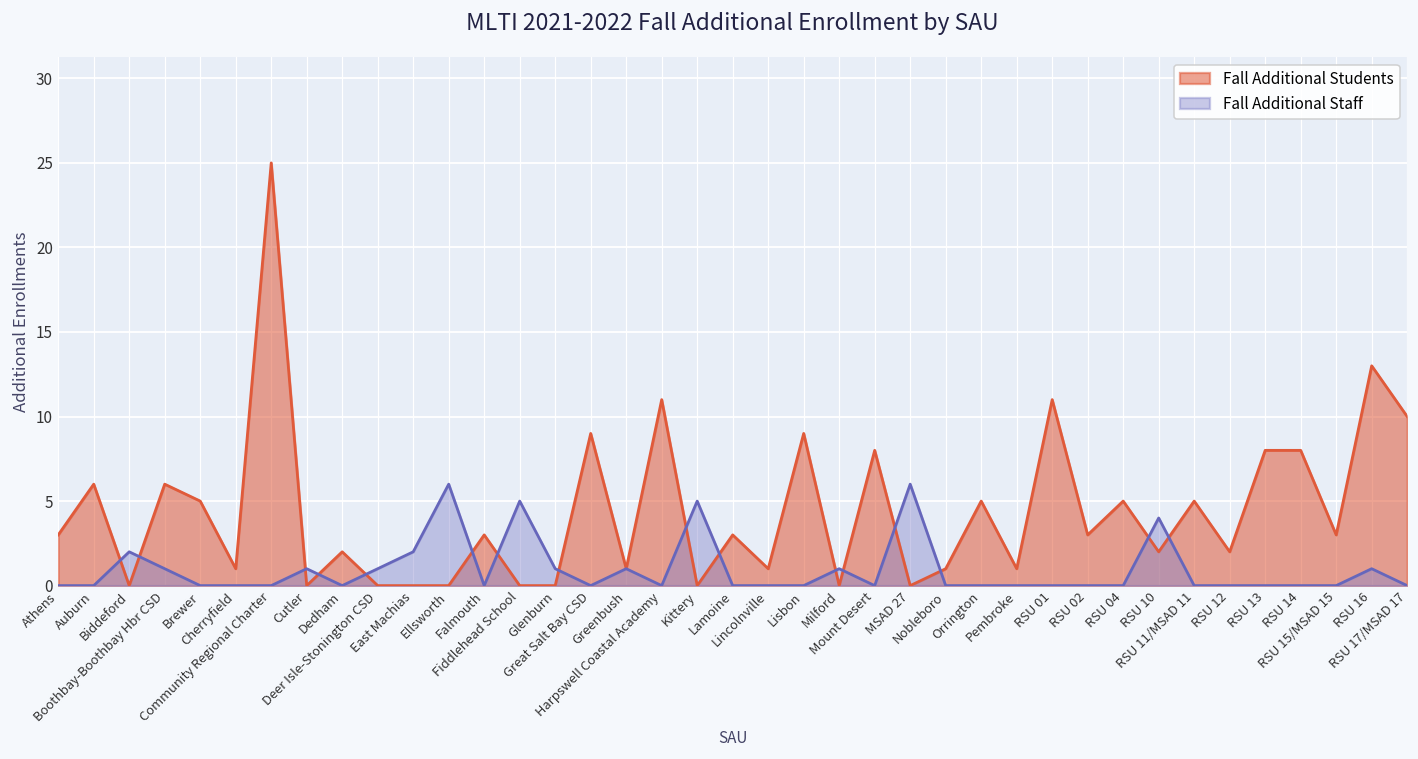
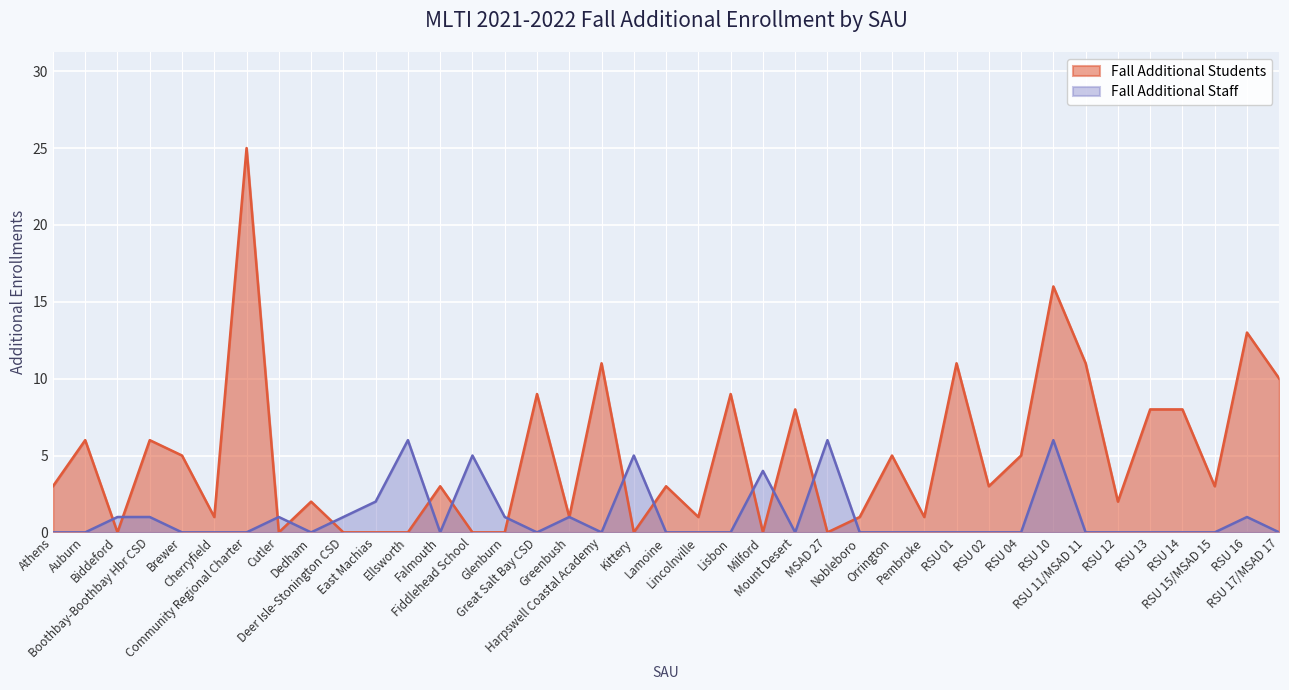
  {
    "Fall Additional Students": {
      "Athens": 3,
      "Auburn": 6,
      "Biddeford": 0,
      "Boothbay-Boothbay Hbr CSD": 6,
      "Brewer": 5,
      "Cherryfield": 1,
      "Community Regional Charter": 25,
      "Cutler": 0,
      "Dedham": 2,
      "Deer Isle-Stonington CSD": 0,
      "East Machias": 0,
      "Ellsworth": 0,
      "Falmouth": 3,
      "Fiddlehead School": 0,
      "Glenburn": 0,
      "Great Salt Bay CSD": 9,
      "Harpswell Coastal Academy": 11,
      "Kittery": 0,
      "Lamoine": 3,
      "Lincolnville": 1,
      "Lisbon": 9,
      "Milford": 0,
      "Mount Desert": 8,
      "MSAD 27": 0,
      "Nobleboro": 1,
      "Orrington": 5,
      "Pembroke": 1,
      "RSU 01": 11,
      "RSU 02": 3,
      "RSU 04": 5,
-     "RSU 10": 2,
-     "RSU 11/MSAD 11": 5,
+     "RSU 10": 16,
+     "RSU 11/MSAD 11": 11,
      "RSU 12": 2,
      "RSU 13": 8,
      "RSU 14": 8,
      "RSU 15/MSAD 15": 3,
      "RSU 16": 13,
      "RSU 17/MSAD 17": 10
    },
    "Fall Additional Staff": {
      "Athens": 0,
      "Auburn": 0,
-     "Biddeford": 2,
+     "Biddeford": 1,
      "Boothbay-Boothbay Hbr CSD": 1,
      "Brewer": 0,
      "Cherryfield": 0,
      "Community Regional Charter": 0,
      "Cutler": 1,
      "Dedham": 0,
      "Deer Isle-Stonington CSD": 1,
      "East Machias": 2,
      "Ellsworth": 6,
      "Falmouth": 0,
      "Fiddlehead School": 5,
      "Glenburn": 1,
      "Great Salt Bay CSD": 0,
      "Harpswell Coastal Academy": 0,
      "Kittery": 5,
      "Lamoine": 0,
      "Lincolnville": 0,
      "Lisbon": 0,
-     "Milford": 1,
+     "Milford": 4,
      "Mount Desert": 0,
      "MSAD 27": 6,
      "Nobleboro": 0,
      "Orrington": 0,
      "Pembroke": 0,
      "RSU 01": 0,
      "RSU 02": 0,
      "RSU 04": 0,
-     "RSU 10": 4,
+     "RSU 10": 6,
      "RSU 11/MSAD 11": 0,
      "RSU 12": 0,
      "RSU 13": 0,
      "RSU 14": 0,
      "RSU 15/MSAD 15": 0,
      "RSU 16": 1,
      "RSU 17/MSAD 17": 0
    }
  }
